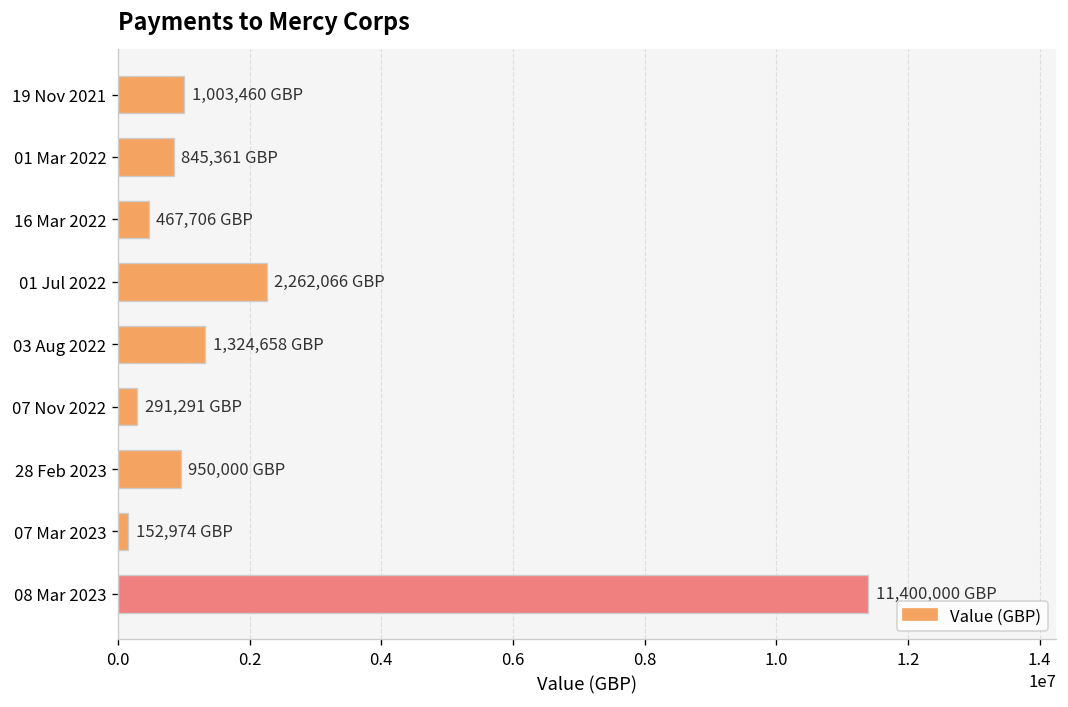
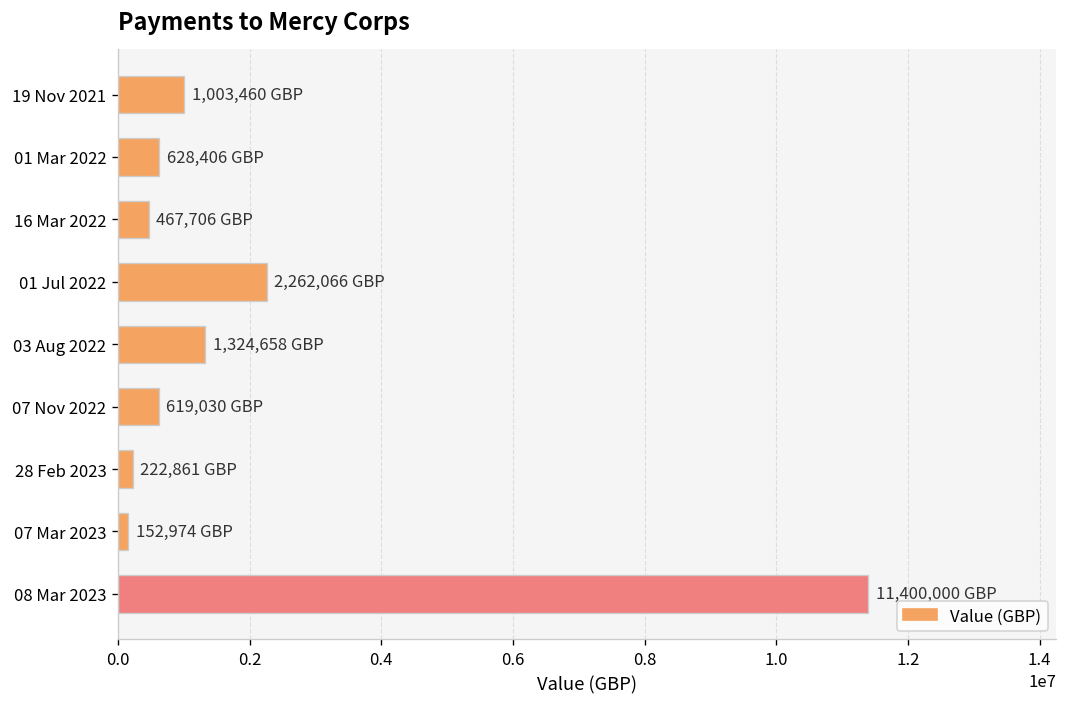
  {
    "19 Nov 2021": "1,003,460",
-   "01 Mar 2022": "845,361",
+   "01 Mar 2022": "628,406",
    "16 Mar 2022": "467,706",
    "01 Jul 2022": "2,262,066",
    "03 Aug 2022": "1,324,658",
-   "07 Nov 2022": "291,291",
-   "28 Feb 2023": "950,000",
+   "07 Nov 2022": "619,030",
+   "28 Feb 2023": "222,861",
    "07 Mar 2023": "152,974"
  }
